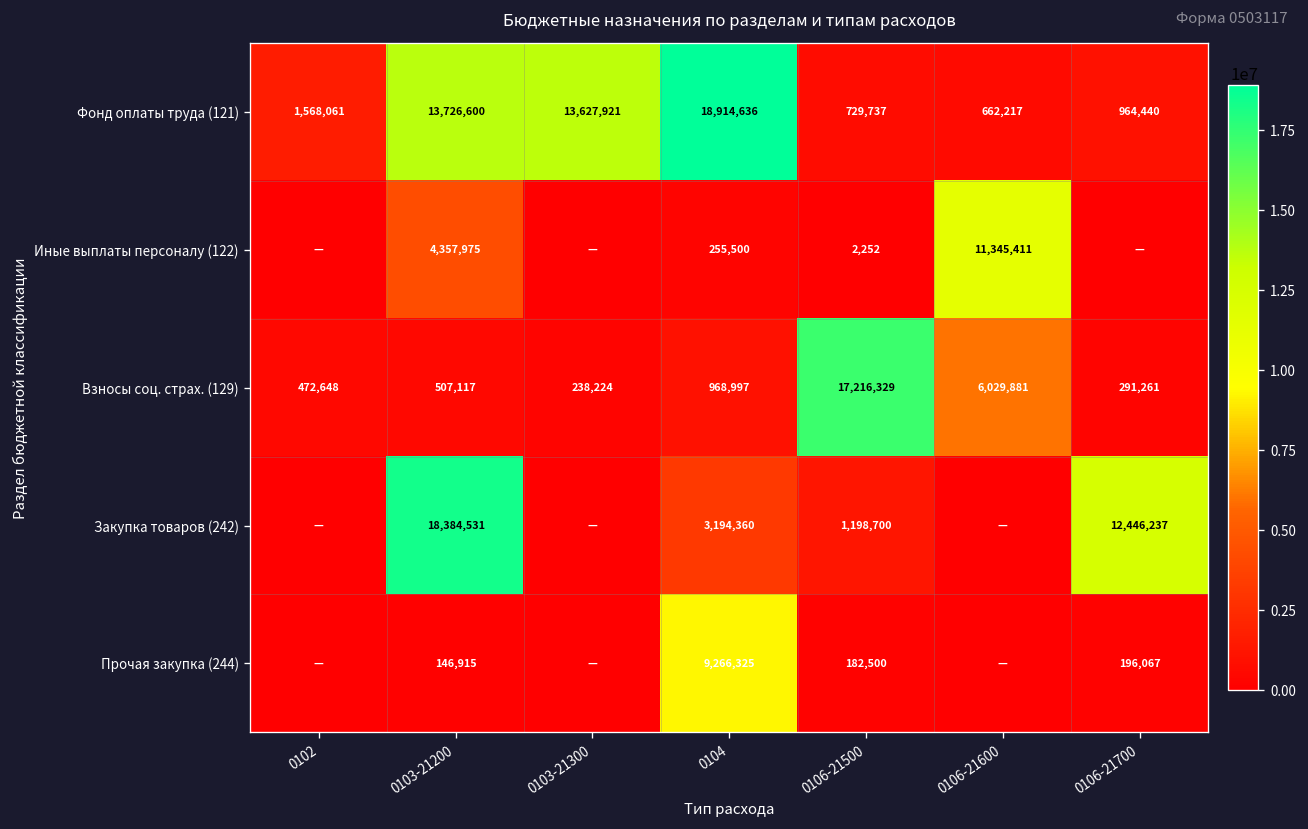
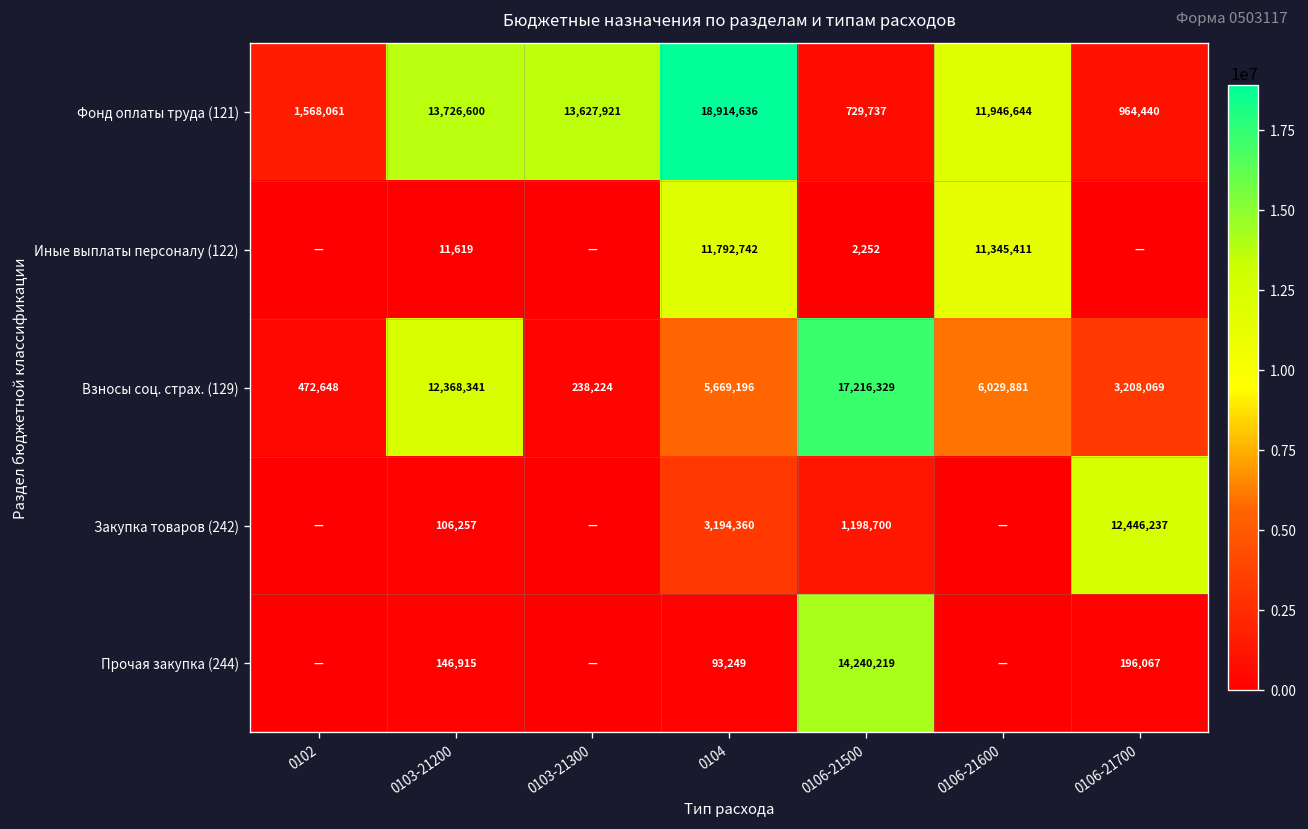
  {
    "Фонд оплаты труда (121)": {
      "0102": "1,568,061",
      "0103-21200": "13,726,600",
      "0103-21300": "13,627,921",
      "0104": "18,914,636",
      "0106-21500": "729,737",
-     "0106-21600": "662,217",
+     "0106-21600": "11,946,644",
      "0106-21700": "964,440"
    },
    "Иные выплаты персоналу (122)": {
-     "0103-21200": "4,357,975",
-     "0104": "255,500",
+     "0103-21200": "11,619",
+     "0104": "11,792,742",
      "0106-21500": "2,252",
      "0106-21600": "11,345,411"
    },
    "Взносы соц. страх. (129)": {
      "0102": "472,648",
-     "0103-21200": "507,117",
+     "0103-21200": "12,368,341",
      "0103-21300": "238,224",
-     "0104": "968,997",
+     "0104": "5,669,196",
      "0106-21500": "17,216,329",
      "0106-21600": "6,029,881",
-     "0106-21700": "291,261"
+     "0106-21700": "3,208,069"
    },
    "Закупка товаров (242)": {
-     "0103-21200": "18,384,531",
+     "0103-21200": "106,257",
      "0104": "3,194,360",
      "0106-21500": "1,198,700",
      "0106-21700": "12,446,237"
    },
    "Прочая закупка (244)": {
      "0103-21200": "146,915",
-     "0104": "9,266,325",
-     "0106-21500": "182,500",
+     "0104": "93,249",
+     "0106-21500": "14,240,219",
      "0106-21700": "196,067"
    }
  }
